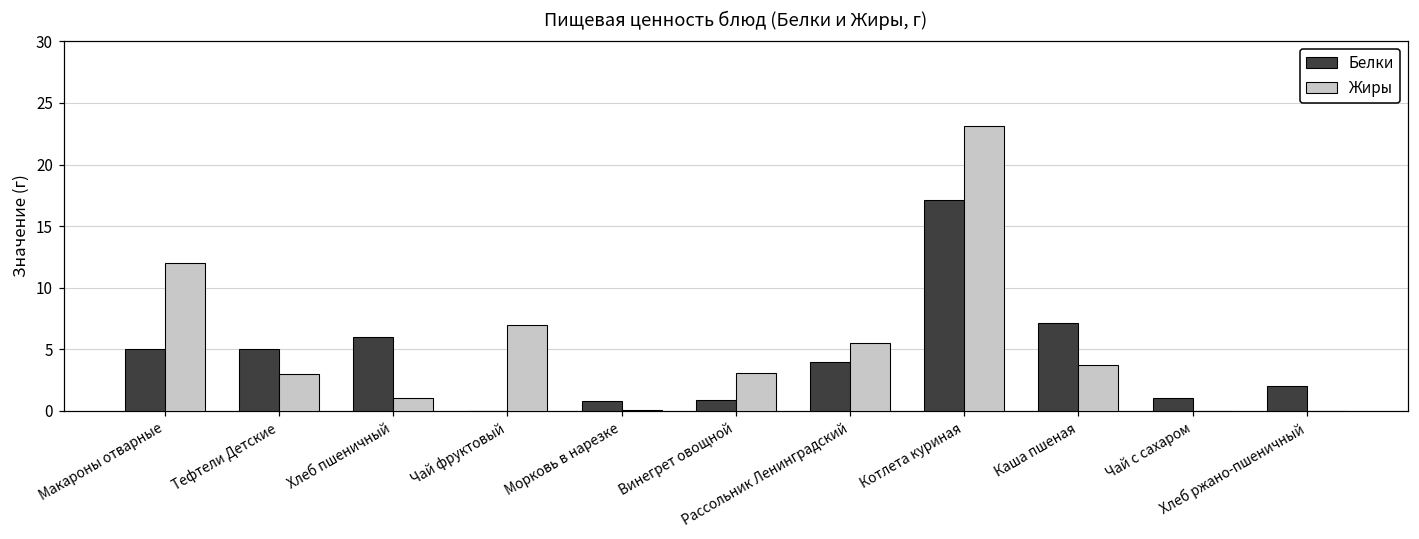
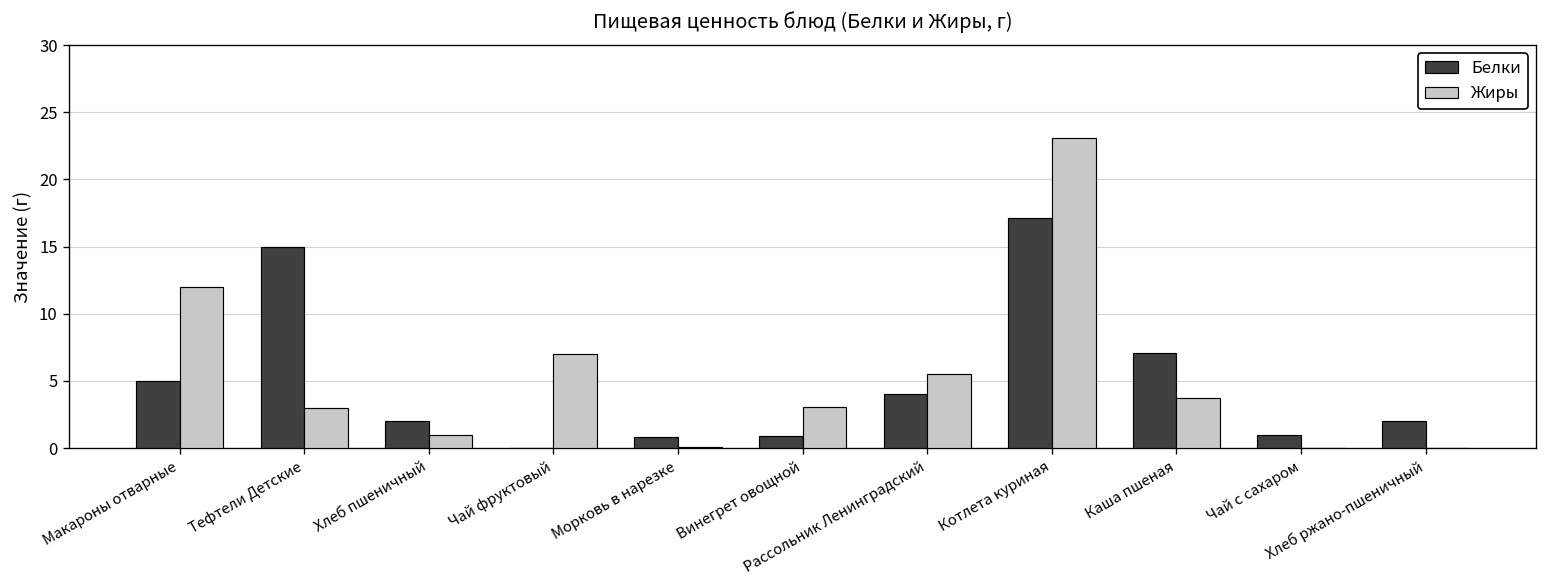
  {
    "Белки": {
      "Макароны отварные": 5,
-     "Тефтели Детские": 5,
-     "Хлеб пшеничный": 6,
+     "Тефтели Детские": 15,
+     "Хлеб пшеничный": 2,
      "Чай фруктовый": 0,
      "Морковь в нарезке": 1,
      "Винегрет овощной": 1,
      "Рассольник Ленинградский": 4,
      "Котлета куриная": 17,
      "Каша пшеная": 7,
      "Чай с сахаром": 1,
      "Хлеб ржано-пшеничный": 2
    },
    "Жиры": {
      "Макароны отварные": 12,
      "Тефтели Детские": 3,
      "Хлеб пшеничный": 1,
      "Чай фруктовый": 7,
      "Винегрет овощной": 3,
      "Рассольник Ленинградский": 5.5,
      "Котлета куриная": 23,
      "Каша пшеная": 3.7,
      "Чай с сахаром": 0,
      "Хлеб ржано-пшеничный": 0
    }
  }
